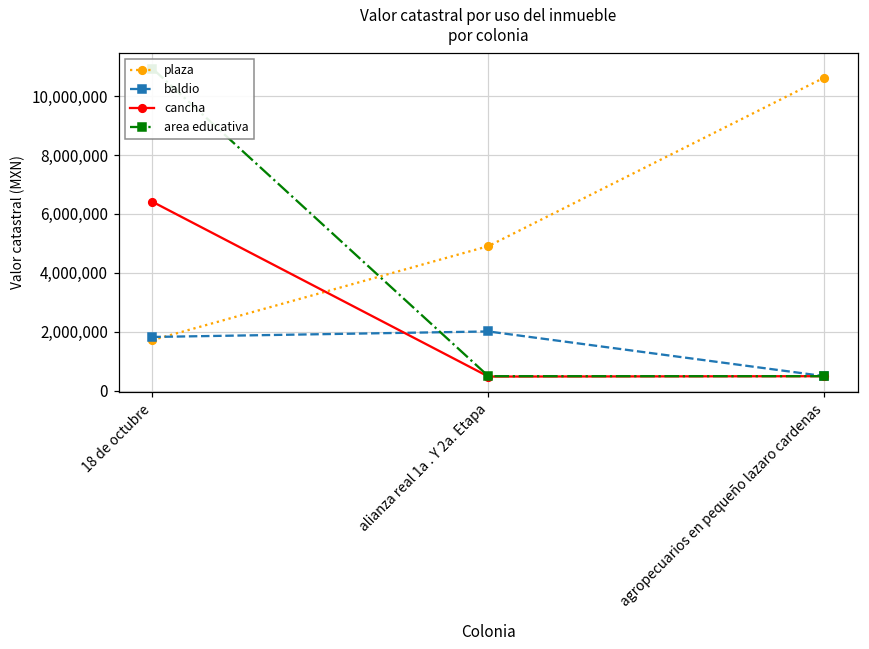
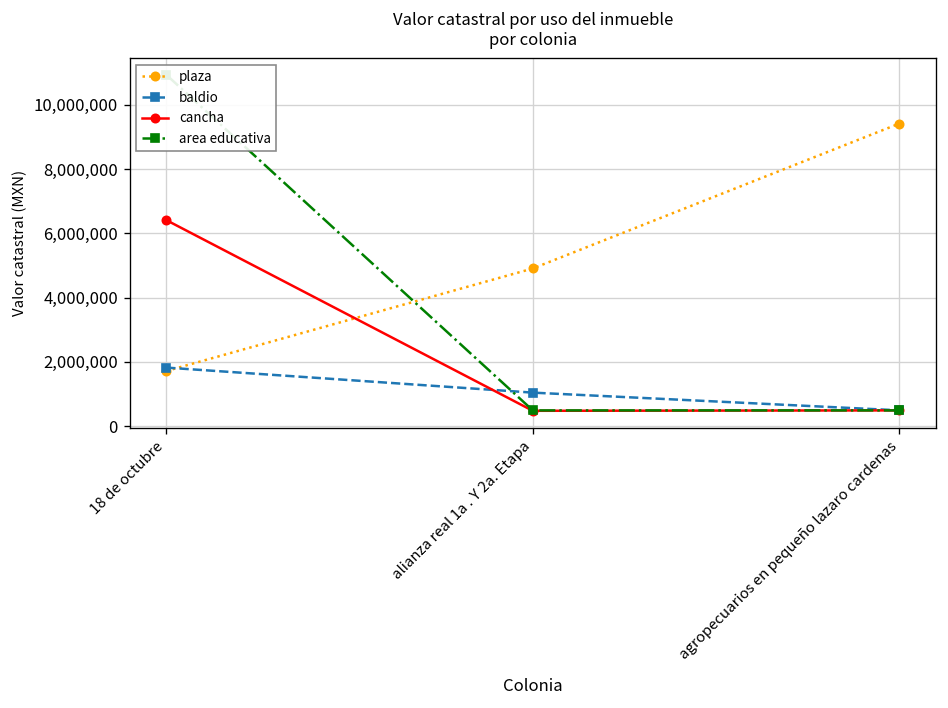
  {
    "plaza": {
      "18 de octubre": "1,700,000",
      "alianza real 1a . Y 2a. Etapa": "4,900,000",
-     "agropecuarios en pequeño lazaro cardenas": "10,600,000"
+     "agropecuarios en pequeño lazaro cardenas": "9,400,000"
    },
    "baldio": {
      "18 de octubre": "1,800,000",
-     "alianza real 1a . Y 2a. Etapa": "2,000,000"
+     "alianza real 1a . Y 2a. Etapa": "1,000,000"
    },
    "cancha": {
      "18 de octubre": "6,400,000"
    }
  }
